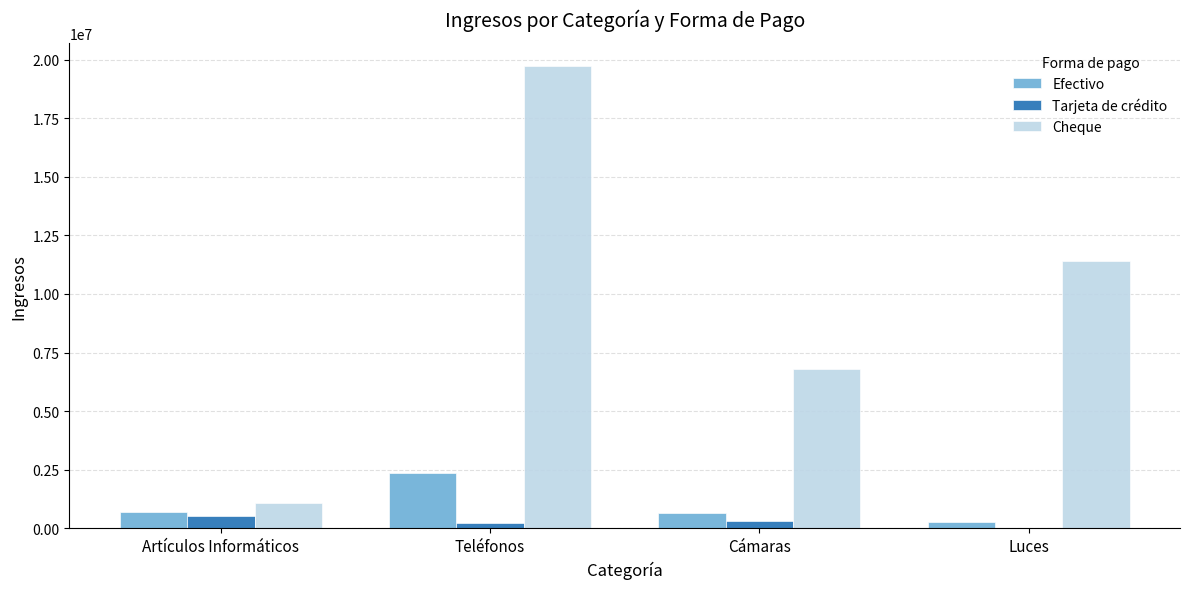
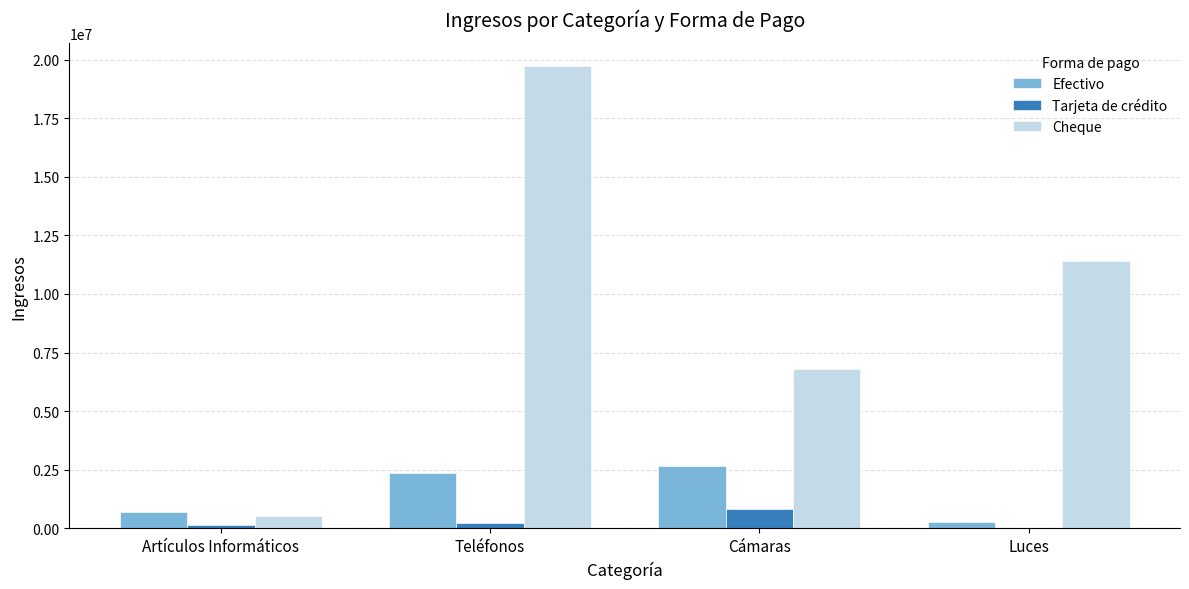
  {
    "Efectivo": {
      "Artículos Informáticos": 700000,
      "Teléfonos": 2400000,
-     "Cámaras": 600000,
+     "Cámaras": 2700000,
      "Luces": 300000
    },
    "Tarjeta de crédito": {
-     "Artículos Informáticos": 500000,
+     "Artículos Informáticos": 100000,
      "Teléfonos": 200000,
-     "Cámaras": 300000
+     "Cámaras": 800000
    },
    "Cheque": {
-     "Artículos Informáticos": 1100000,
+     "Artículos Informáticos": 500000,
      "Teléfonos": 19700000,
      "Cámaras": 6800000,
      "Luces": 11400000
    }
  }
